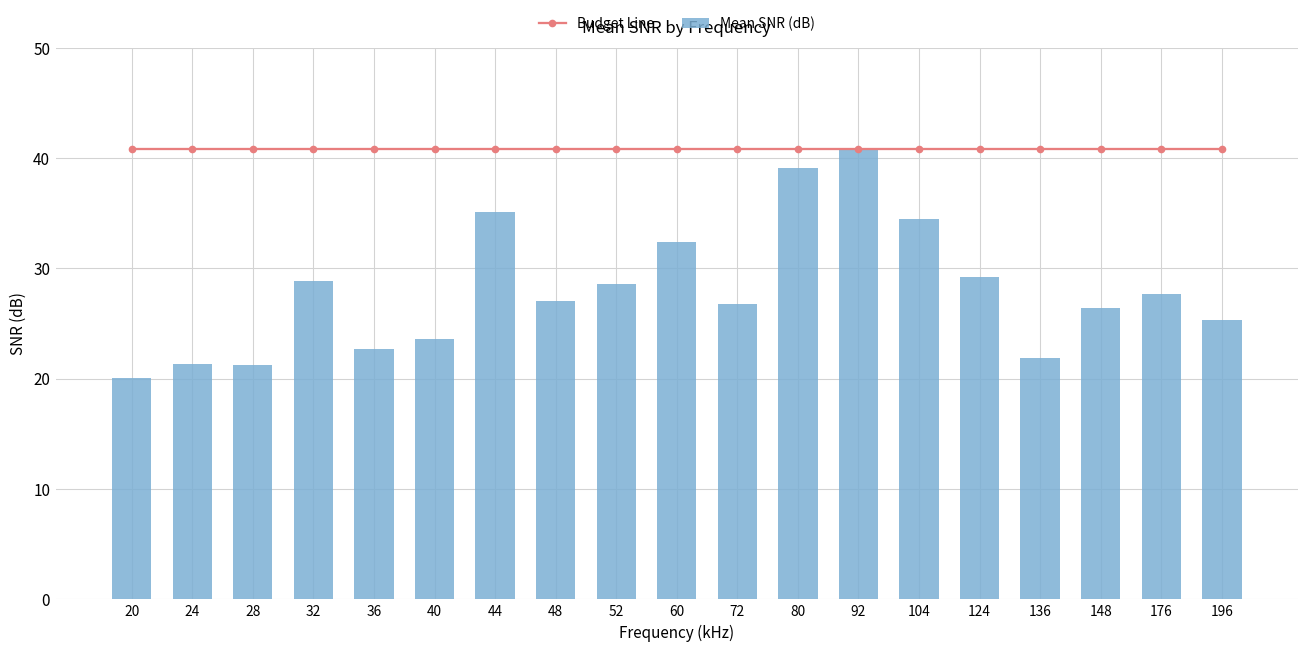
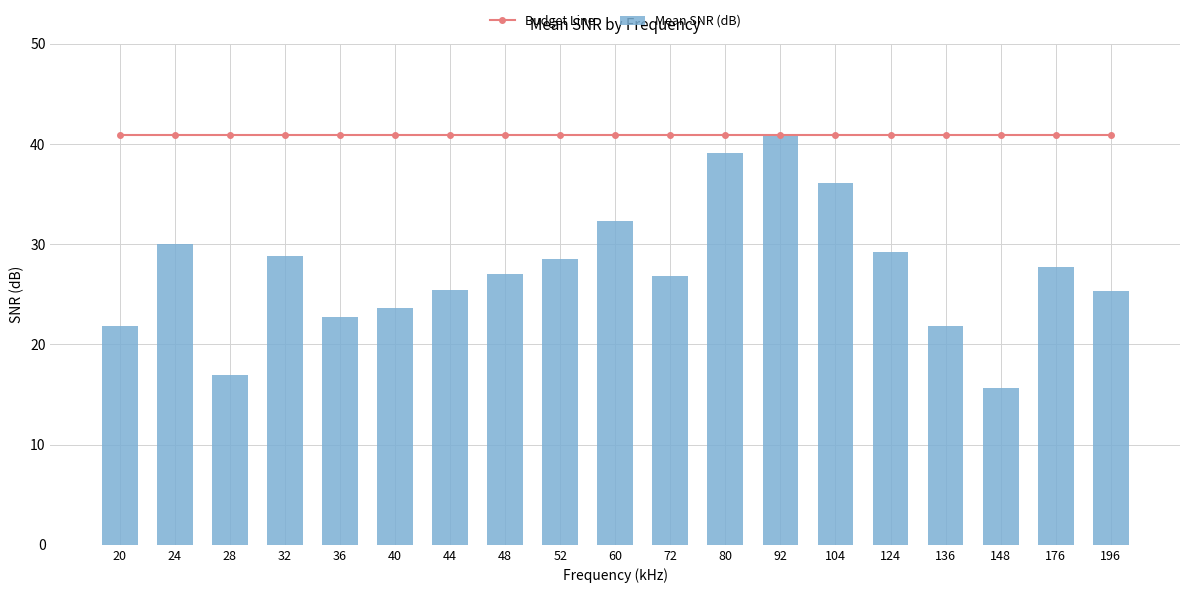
  {
    "Mean SNR (dB)": {
-     "20": 20.1,
-     "24": 21.3,
-     "28": 21.2,
+     "20": 21.9,
+     "24": 30.1,
+     "28": 17.0,
      "32": 28.8,
      "36": 22.7,
      "40": 23.6,
-     "44": 35.1,
+     "44": 25.4,
      "48": 27.0,
      "52": 28.5,
      "60": 32.4,
      "72": 26.8,
      "80": 39.1,
      "92": 40.9,
-     "104": 34.4,
+     "104": 36.1,
      "124": 29.2,
      "136": 21.9,
-     "148": 26.4,
+     "148": 15.6,
      "176": 27.7,
      "196": 25.3
    },
    "Budget Line": {
      "20": 40.9,
      "24": 40.9,
      "28": 40.9,
      "32": 40.9,
      "36": 40.9,
      "40": 40.9,
      "44": 40.9,
      "48": 40.9,
      "52": 40.9,
      "60": 40.9,
      "72": 40.9,
      "80": 40.9,
      "92": 40.9,
      "104": 40.9,
      "124": 40.9,
      "136": 40.9,
      "148": 40.9,
      "176": 40.9,
      "196": 40.9
    }
  }
